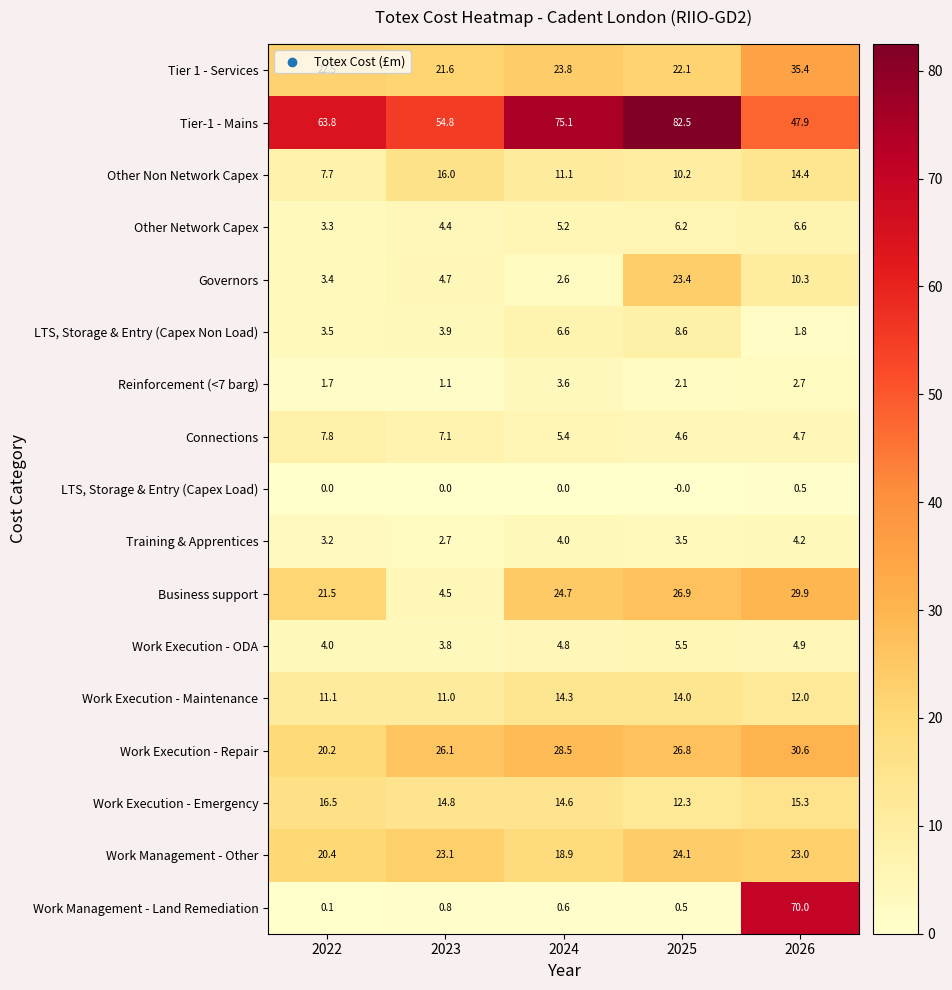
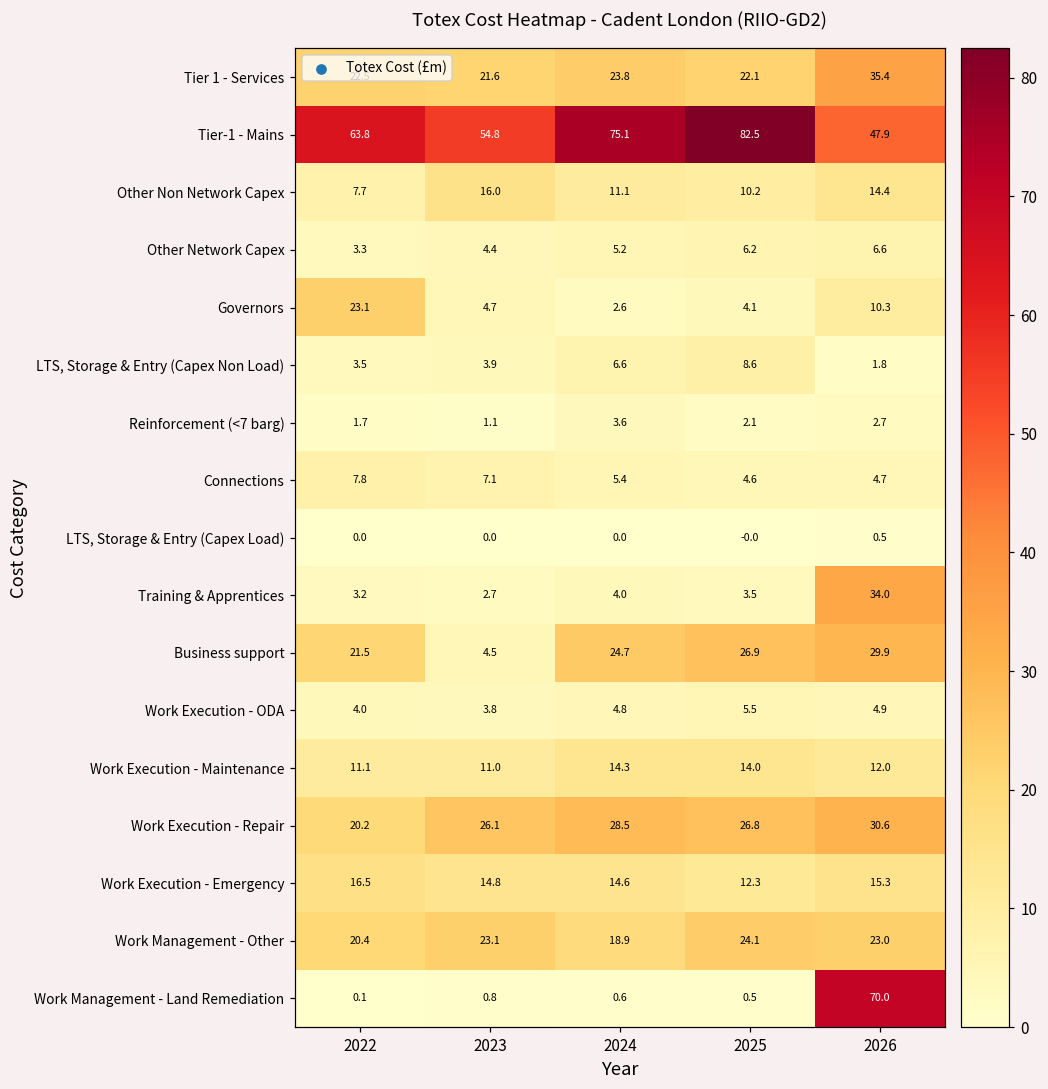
  {
    "Tier 1 - Services": {
      "2023": 21.6,
      "2024": 23.8,
      "2025": 22.1,
      "2026": 35.4
    },
    "Tier-1 - Mains": {
      "2022": 63.8,
      "2023": 54.8,
      "2024": 75.1,
      "2025": 82.5,
      "2026": 47.9
    },
    "Other Non Network Capex": {
      "2022": 7.7,
      "2023": 16.0,
      "2024": 11.1,
      "2025": 10.2,
      "2026": 14.4
    },
    "Other Network Capex": {
      "2022": 3.3,
      "2023": 4.4,
      "2024": 5.2,
      "2025": 6.2,
      "2026": 6.6
    },
    "Governors": {
-     "2022": 3.4,
+     "2022": 23.1,
      "2023": 4.7,
      "2024": 2.6,
-     "2025": 23.4,
+     "2025": 4.1,
      "2026": 10.3
    },
    "LTS, Storage & Entry (Capex Non Load)": {
      "2022": 3.5,
      "2023": 3.9,
      "2024": 6.6,
      "2025": 8.6,
      "2026": 1.8
    },
    "Reinforcement (<7 barg)": {
      "2022": 1.7,
      "2023": 1.1,
      "2024": 3.6,
      "2025": 2.1,
      "2026": 2.7
    },
    "Connections": {
      "2022": 7.8,
      "2023": 7.1,
      "2024": 5.4,
      "2025": 4.6,
      "2026": 4.7
    },
    "LTS, Storage & Entry (Capex Load)": {
      "2022": 0.0,
      "2023": 0.0,
      "2024": 0.0,
      "2025": -0.0,
      "2026": 0.5
    },
    "Training & Apprentices": {
      "2022": 3.2,
      "2023": 2.7,
      "2024": 4.0,
      "2025": 3.5,
-     "2026": 4.2
+     "2026": 34.0
    },
    "Business support": {
      "2022": 21.5,
      "2023": 4.5,
      "2024": 24.7,
      "2025": 26.9,
      "2026": 29.9
    },
    "Work Execution - ODA": {
      "2022": 4.0,
      "2023": 3.8,
      "2024": 4.8,
      "2025": 5.5,
      "2026": 4.9
    },
    "Work Execution - Maintenance": {
      "2022": 11.1,
      "2023": 11.0,
      "2024": 14.3,
      "2025": 14.0,
      "2026": 12.0
    },
    "Work Execution - Repair": {
      "2022": 20.2,
      "2023": 26.1,
      "2024": 28.5,
      "2025": 26.8,
      "2026": 30.6
    },
    "Work Execution - Emergency": {
      "2022": 16.5,
      "2023": 14.8,
      "2024": 14.6,
      "2025": 12.3,
      "2026": 15.3
    },
    "Work Management - Other": {
      "2022": 20.4,
      "2023": 23.1,
      "2024": 18.9,
      "2025": 24.1,
      "2026": 23.0
    },
    "Work Management - Land Remediation": {
      "2022": 0.1,
      "2023": 0.8,
      "2024": 0.6,
      "2025": 0.5,
      "2026": 70.0
    }
  }
